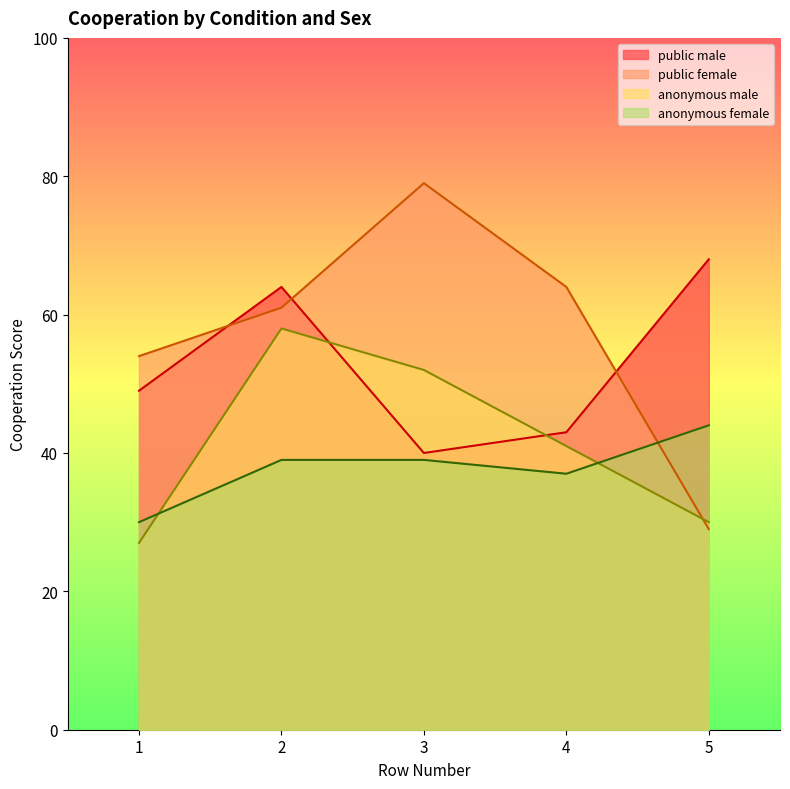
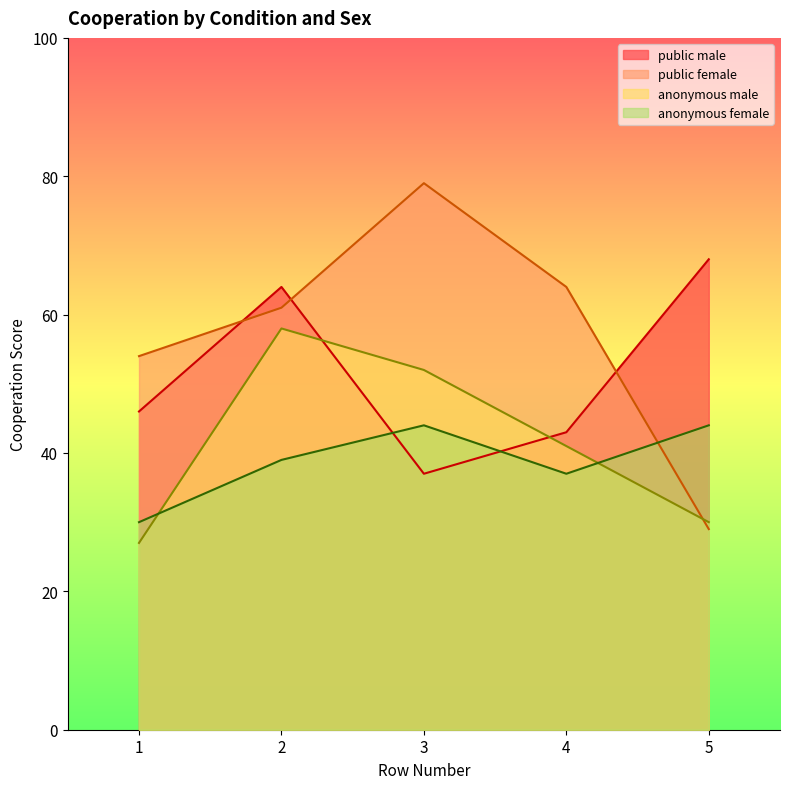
  {
    "public male": {
-     "1": 49,
+     "1": 46,
      "2": 64,
-     "3": 40,
+     "3": 37,
      "4": 43,
      "5": 68
    },
    "anonymous female": {
      "1": 30,
      "2": 39,
-     "3": 39,
+     "3": 44,
      "4": 37,
      "5": 44
    }
  }
